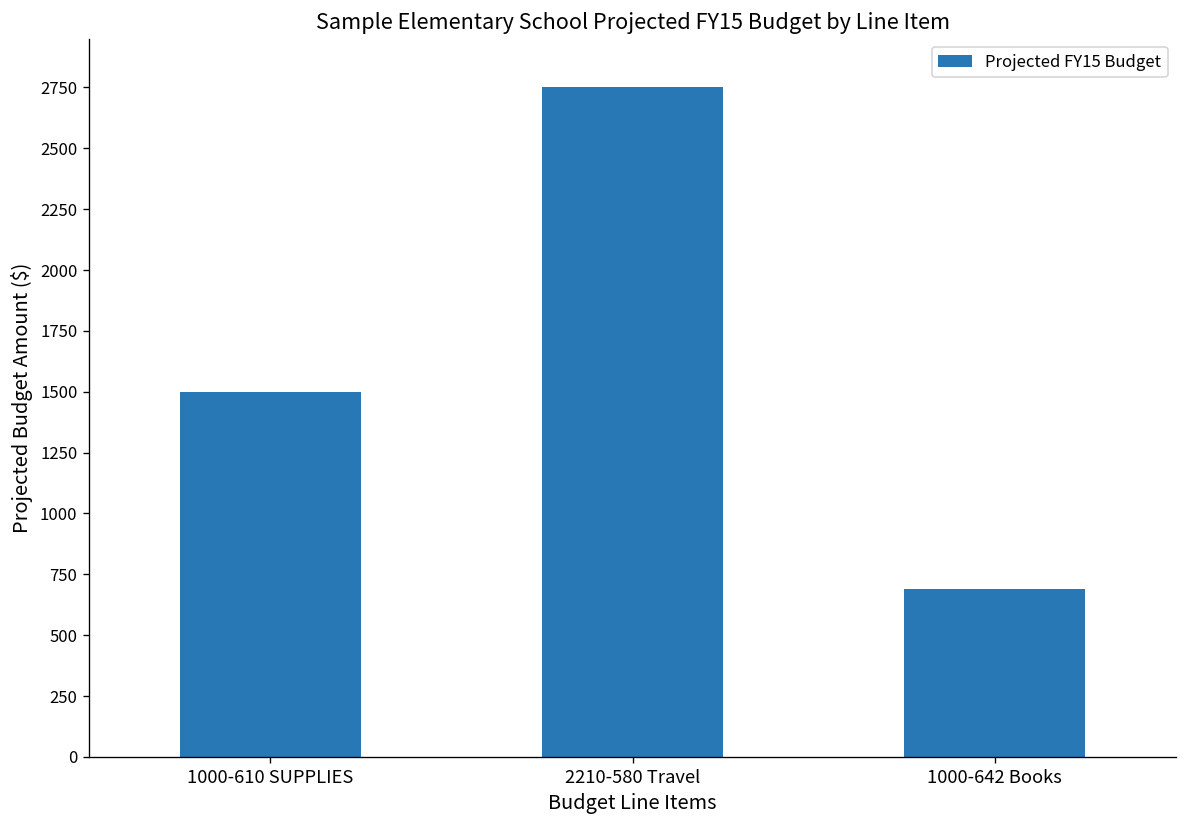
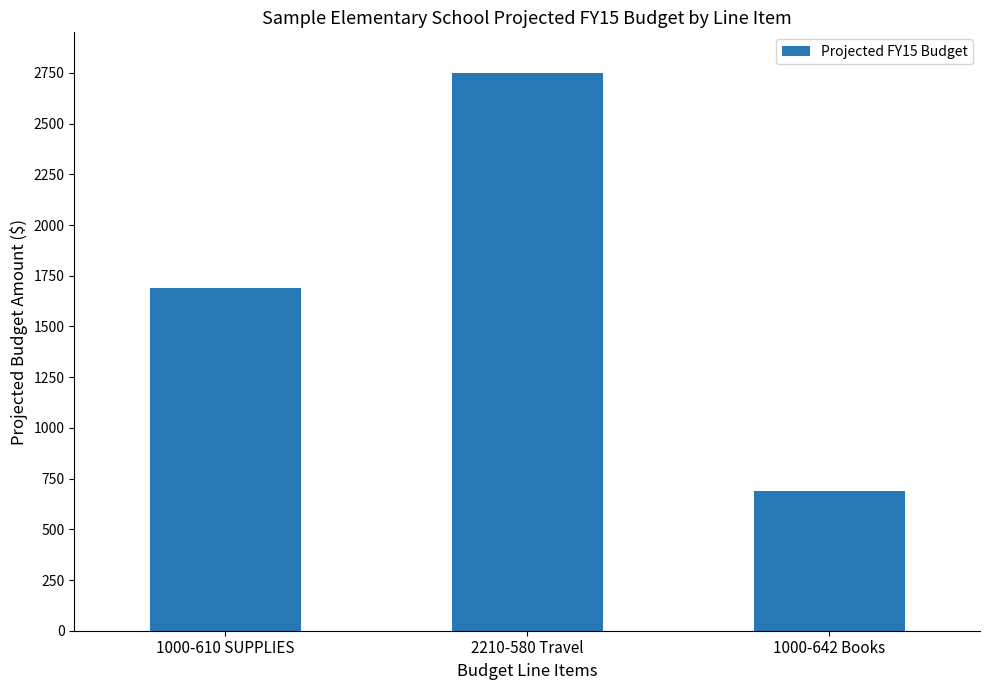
  {
-   "1000-610 SUPPLIES": 1500,
+   "1000-610 SUPPLIES": 1690,
    "2210-580 Travel": 2750,
    "1000-642 Books": 690
  }
